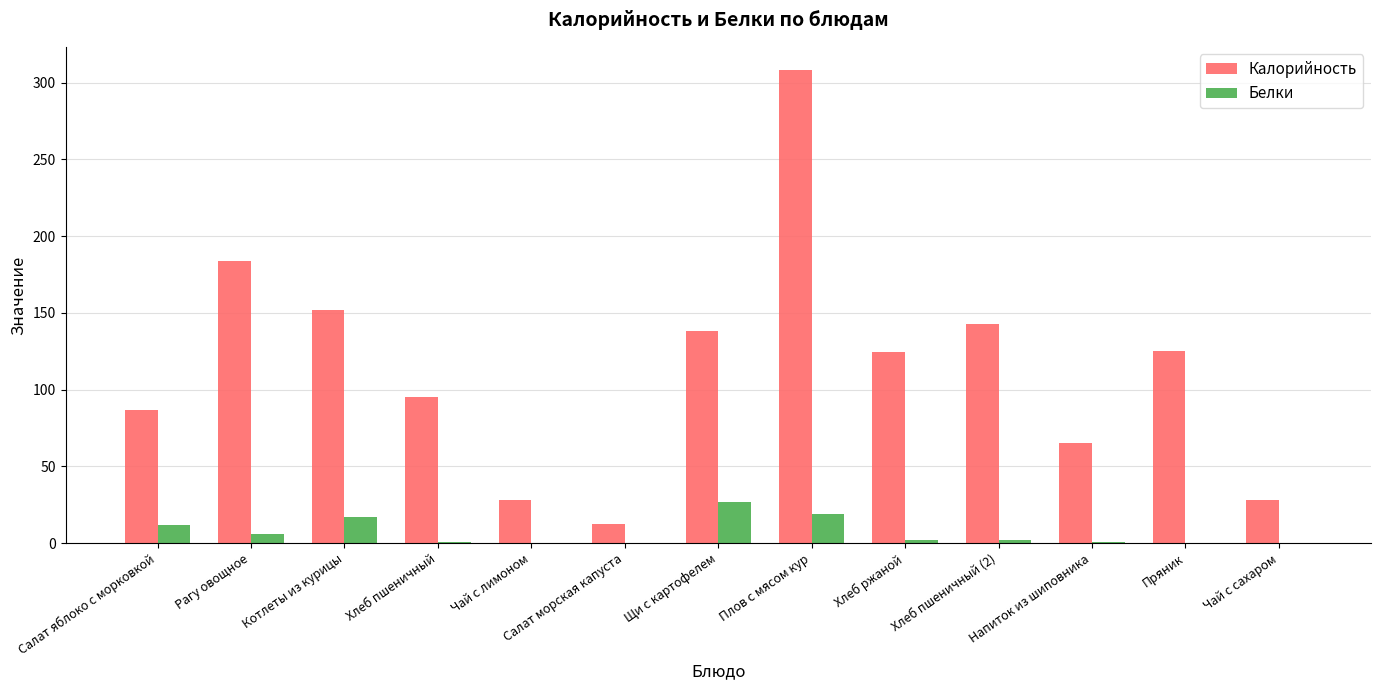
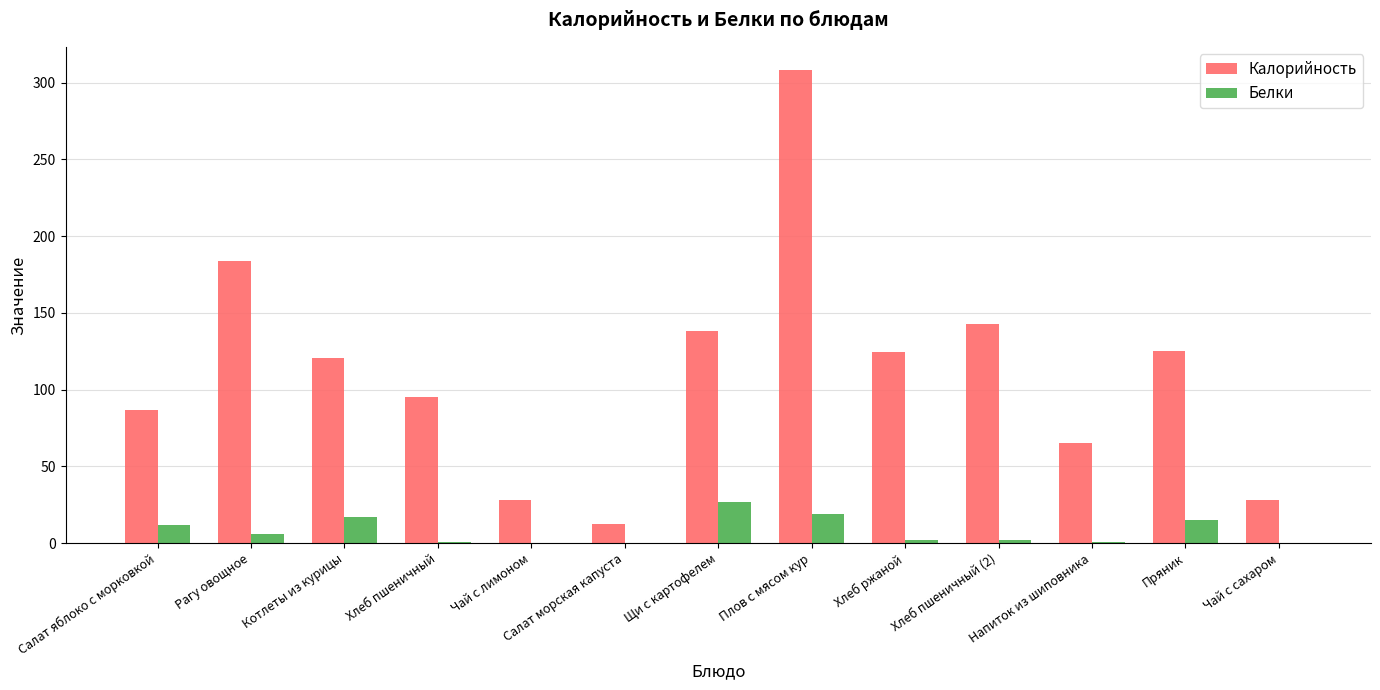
  {
    "Калорийность": {
      "Салат яблоко с морковкой": 87,
      "Рагу овощное": 184,
-     "Котлеты из курицы": 152,
+     "Котлеты из курицы": 121,
      "Хлеб пшеничный": 95,
      "Чай с лимоном": 28,
      "Салат морская капуста": 13,
      "Щи с картофелем": 138,
      "Плов с мясом кур": 308,
      "Хлеб ржаной": 125,
      "Хлеб пшеничный (2)": 143,
      "Напиток из шиповника": 65,
      "Пряник": 125,
      "Чай с сахаром": 28
    },
    "Белки": {
      "Салат яблоко с морковкой": 12,
      "Рагу овощное": 6,
      "Котлеты из курицы": 17,
      "Чай с лимоном": 0,
      "Салат морская капуста": 0,
      "Щи с картофелем": 27,
      "Плов с мясом кур": 19,
      "Хлеб ржаной": 2,
      "Хлеб пшеничный (2)": 2,
-     "Пряник": 0,
+     "Пряник": 15,
      "Чай с сахаром": 0
    }
  }
